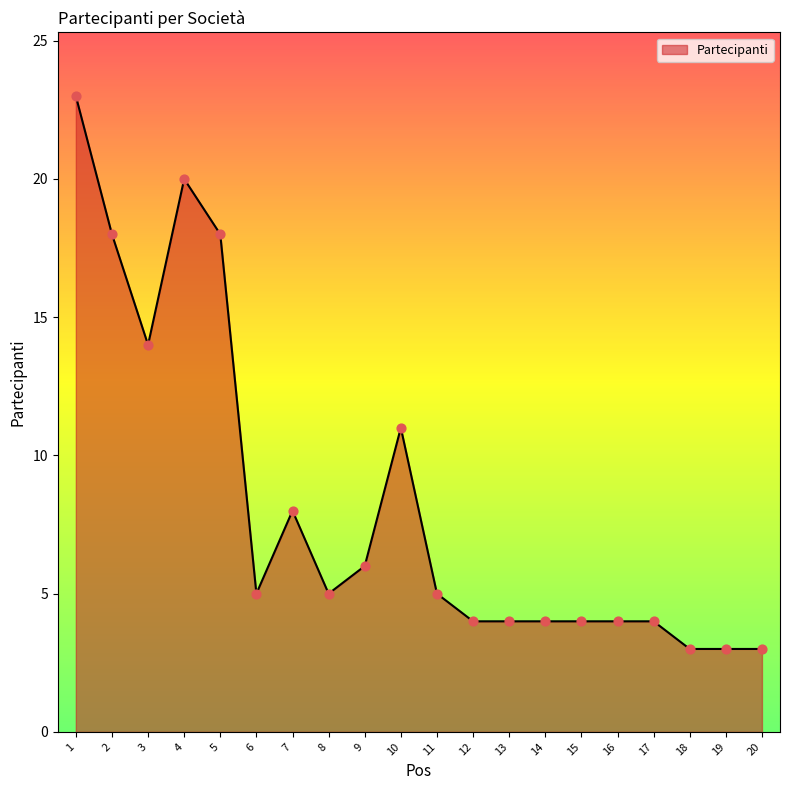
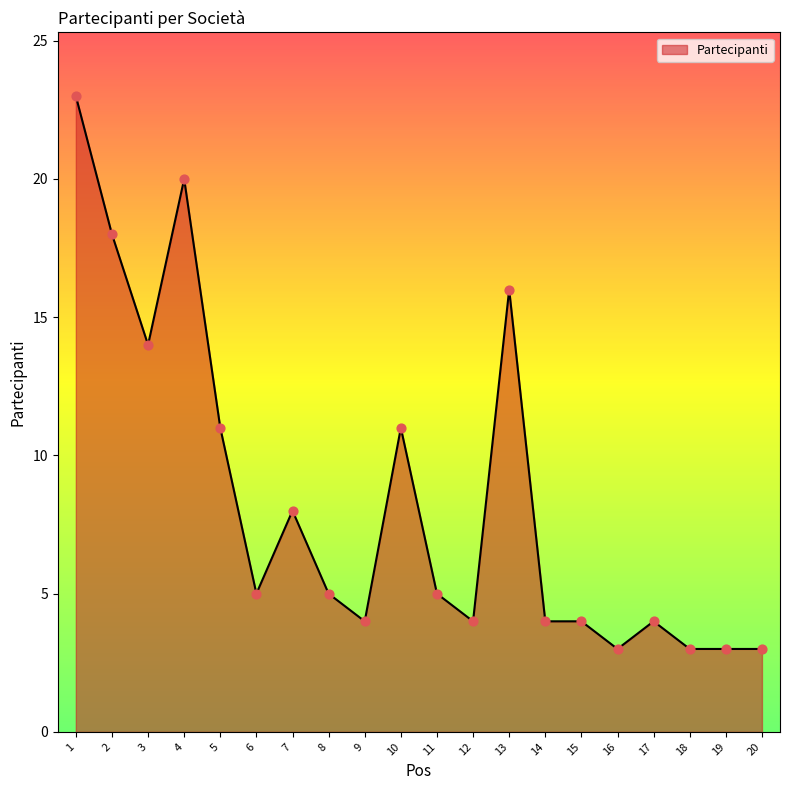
  {
    "1": 23,
    "2": 18,
    "3": 14,
    "4": 20,
-   "5": 18,
+   "5": 11,
    "6": 5,
    "7": 8,
    "8": 5,
-   "9": 6,
+   "9": 4,
    "10": 11,
    "11": 5,
    "12": 4,
-   "13": 4,
+   "13": 16,
    "14": 4,
    "15": 4,
-   "16": 4,
+   "16": 3,
    "17": 4,
    "18": 3,
    "19": 3,
    "20": 3
  }
